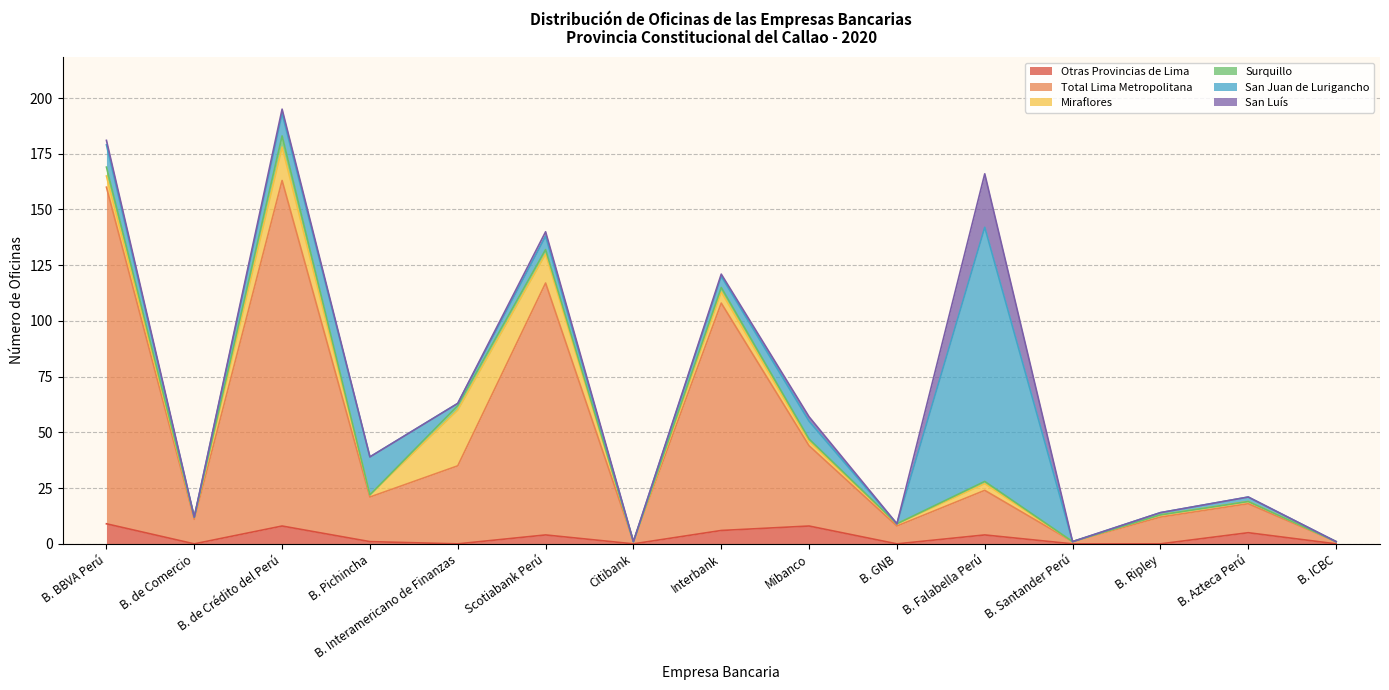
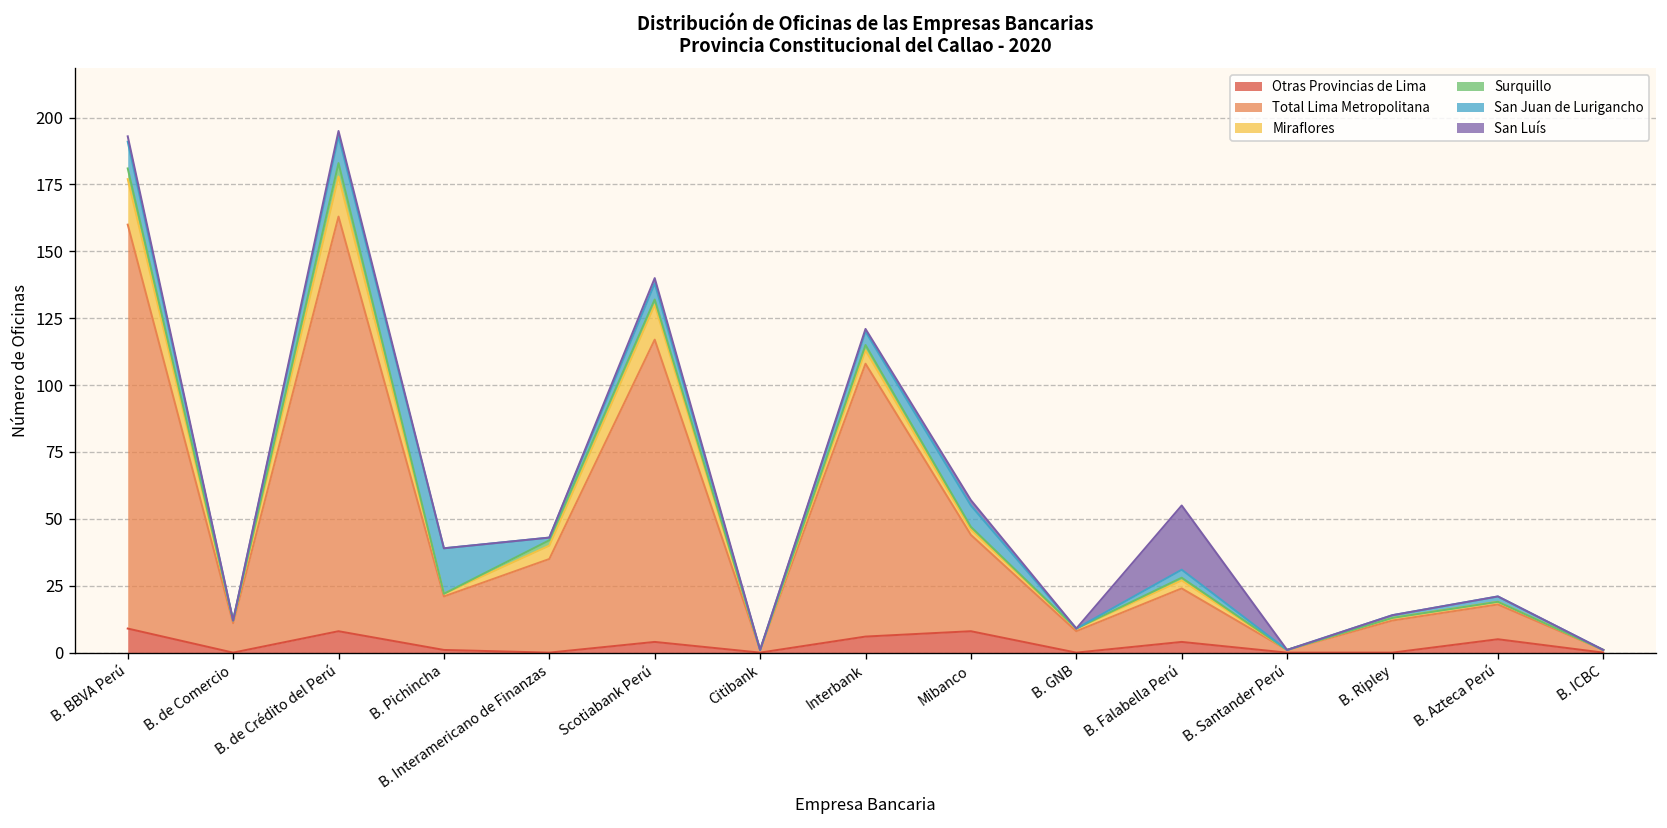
  {
    "Miraflores": {
-     "B. BBVA Perú": 5,
+     "B. BBVA Perú": 17,
      "B. de Crédito del Perú": 15,
-     "B. Interamericano de Finanzas": 25,
+     "B. Interamericano de Finanzas": 5,
      "Scotiabank Perú": 13,
      "Interbank": 5
    },
    "Surquillo": {
      "B. BBVA Perú": 4,
      "B. de Crédito del Perú": 5,
      "Scotiabank Perú": 2,
      "Interbank": 2
    },
    "San Juan de Lurigancho": {
      "B. BBVA Perú": 10,
      "B. de Crédito del Perú": 10,
      "Scotiabank Perú": 6,
      "Mibanco": 8,
-     "B. Falabella Perú": 114
+     "B. Falabella Perú": 3
    },
    "San Luís": {
      "B. BBVA Perú": 2,
      "B. de Crédito del Perú": 2,
      "Scotiabank Perú": 2,
      "Mibanco": 2,
      "B. Falabella Perú": 24
    }
  }
